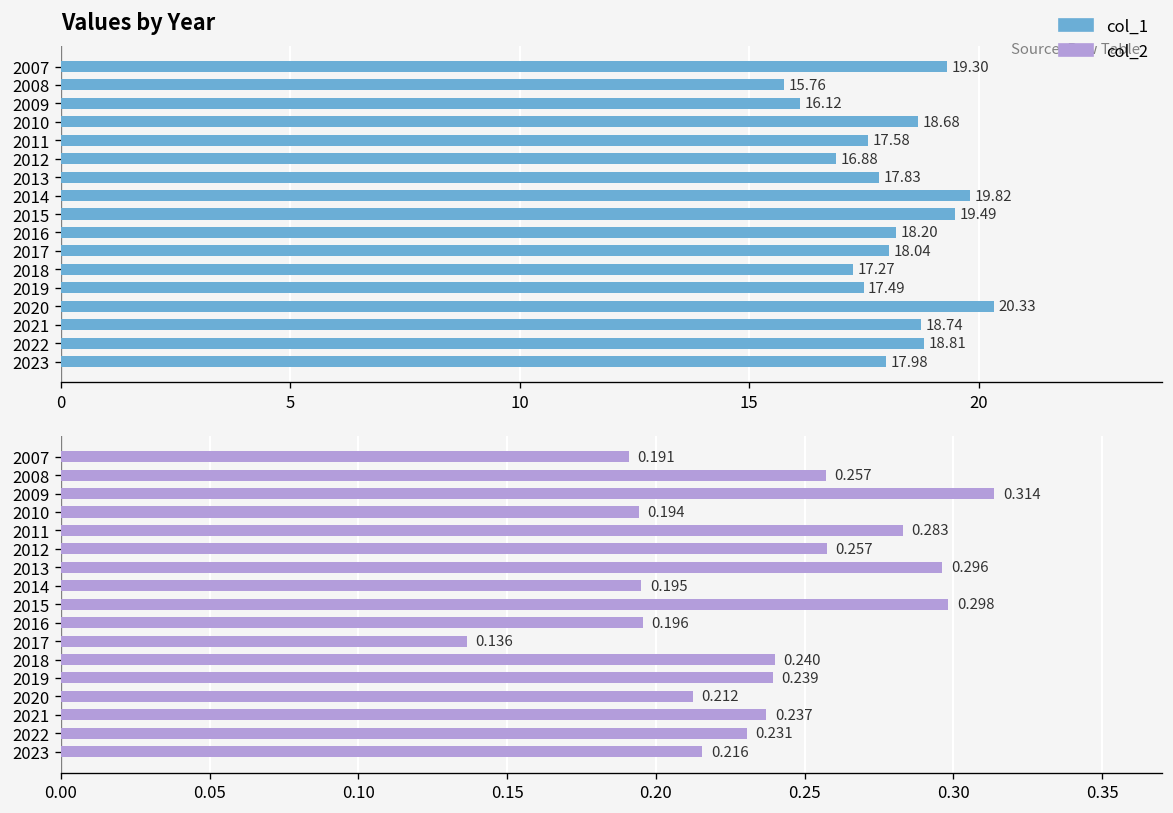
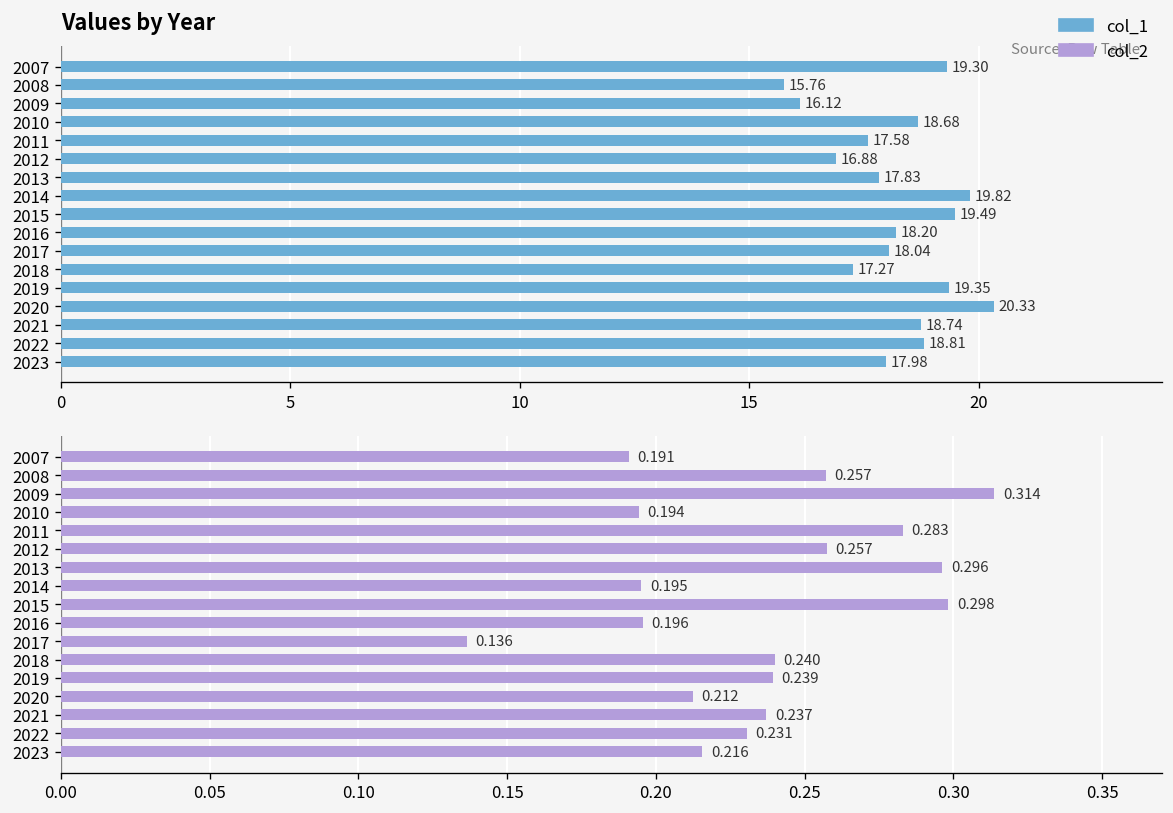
  {
    "Values by Year": {
      "2007": 19.30,
      "2008": 15.76,
      "2009": 16.12,
      "2010": 18.68,
      "2011": 17.58,
      "2012": 16.88,
      "2013": 17.83,
      "2014": 19.82,
      "2015": 19.49,
      "2016": 18.20,
      "2017": 18.04,
      "2018": 17.27,
-     "2019": 17.49,
+     "2019": 19.35,
      "2020": 20.33,
      "2021": 18.74,
      "2022": 18.81,
      "2023": 17.98
    }
  }
